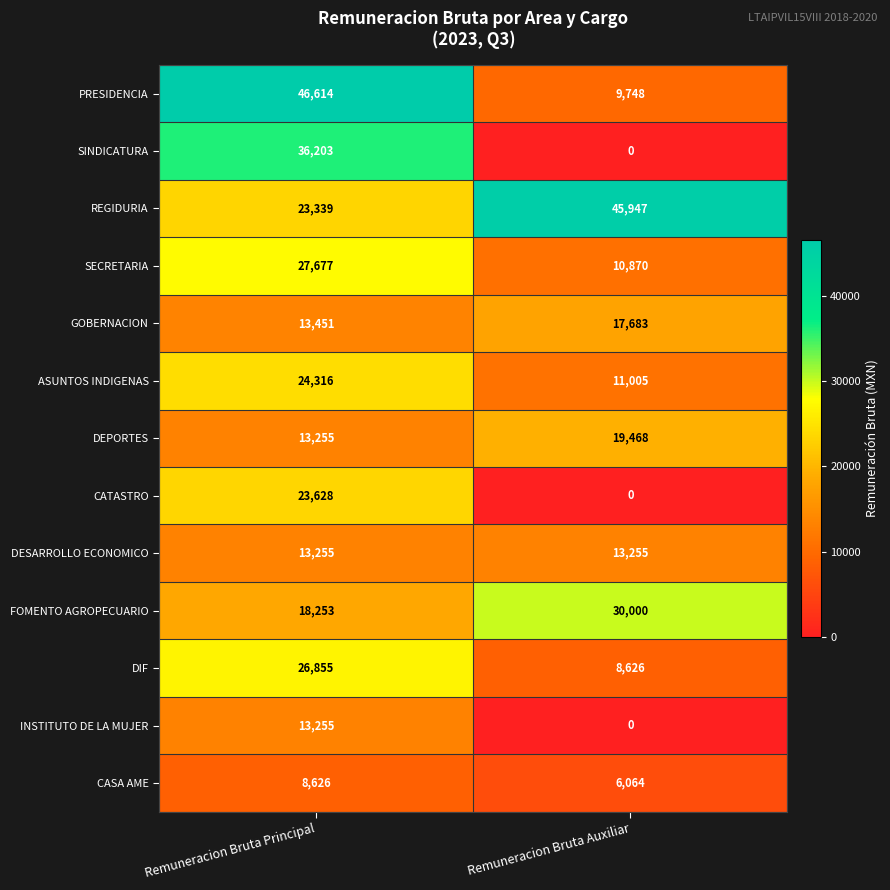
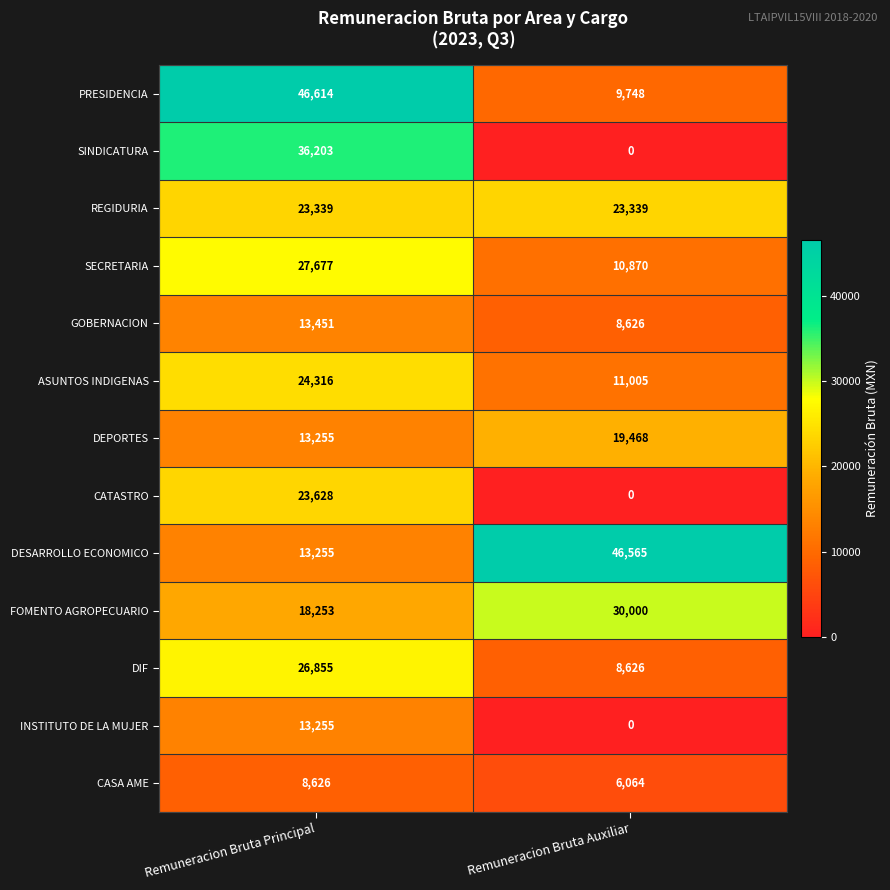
  {
    "PRESIDENCIA": {
      "Remuneracion Bruta Principal": "46,614",
      "Remuneracion Bruta Auxiliar": "9,748"
    },
    "SINDICATURA": {
      "Remuneracion Bruta Principal": "36,203",
      "Remuneracion Bruta Auxiliar": "0"
    },
    "REGIDURIA": {
      "Remuneracion Bruta Principal": "23,339",
-     "Remuneracion Bruta Auxiliar": "45,947"
+     "Remuneracion Bruta Auxiliar": "23,339"
    },
    "SECRETARIA": {
      "Remuneracion Bruta Principal": "27,677",
      "Remuneracion Bruta Auxiliar": "10,870"
    },
    "GOBERNACION": {
      "Remuneracion Bruta Principal": "13,451",
-     "Remuneracion Bruta Auxiliar": "17,683"
+     "Remuneracion Bruta Auxiliar": "8,626"
    },
    "ASUNTOS INDIGENAS": {
      "Remuneracion Bruta Principal": "24,316",
      "Remuneracion Bruta Auxiliar": "11,005"
    },
    "DEPORTES": {
      "Remuneracion Bruta Principal": "13,255",
      "Remuneracion Bruta Auxiliar": "19,468"
    },
    "CATASTRO": {
      "Remuneracion Bruta Principal": "23,628",
      "Remuneracion Bruta Auxiliar": "0"
    },
    "DESARROLLO ECONOMICO": {
      "Remuneracion Bruta Principal": "13,255",
-     "Remuneracion Bruta Auxiliar": "13,255"
+     "Remuneracion Bruta Auxiliar": "46,565"
    },
    "FOMENTO AGROPECUARIO": {
      "Remuneracion Bruta Principal": "18,253",
      "Remuneracion Bruta Auxiliar": "30,000"
    },
    "DIF": {
      "Remuneracion Bruta Principal": "26,855",
      "Remuneracion Bruta Auxiliar": "8,626"
    },
    "INSTITUTO DE LA MUJER": {
      "Remuneracion Bruta Principal": "13,255",
      "Remuneracion Bruta Auxiliar": "0"
    },
    "CASA AME": {
      "Remuneracion Bruta Principal": "8,626",
      "Remuneracion Bruta Auxiliar": "6,064"
    }
  }
